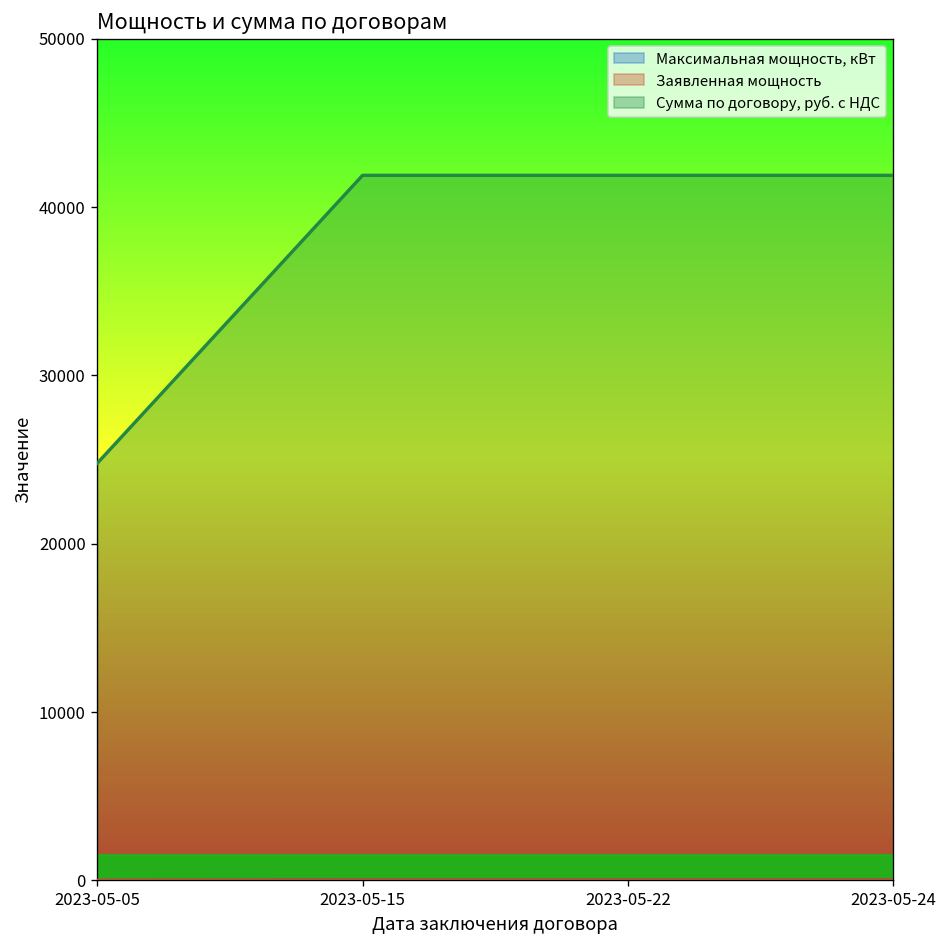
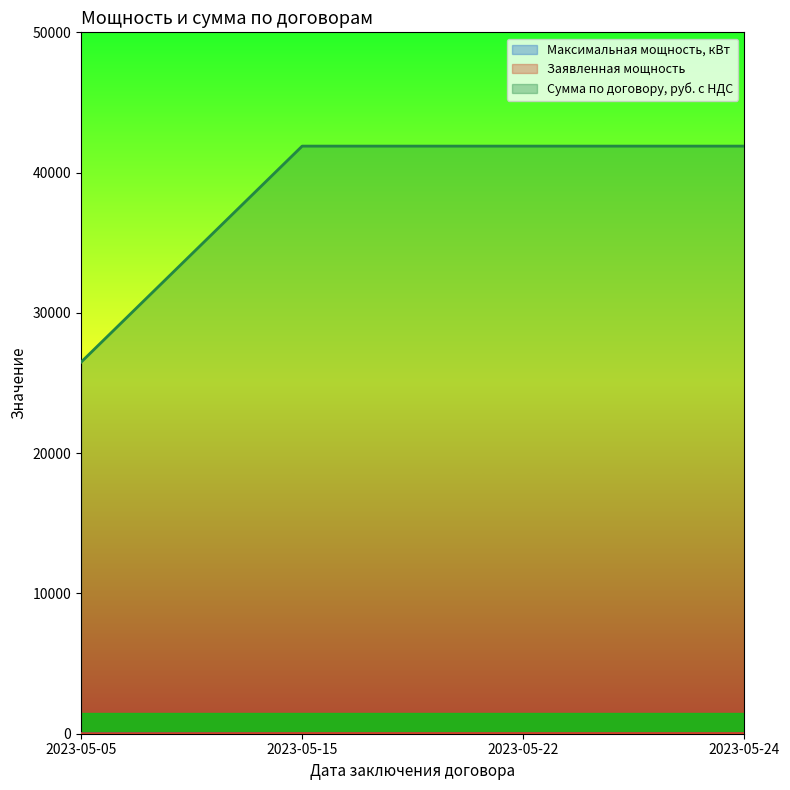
  {
    "Сумма по договору, руб. с НДС": {
-     "2023-05-05": 24800,
+     "2023-05-05": 26500,
      "2023-05-15": 41900,
      "2023-05-22": 41900,
      "2023-05-24": 41900
    }
  }
